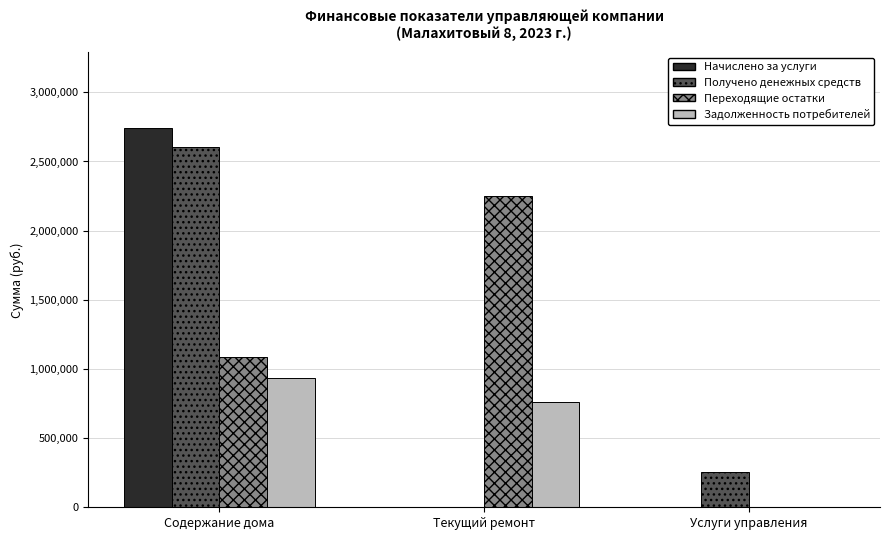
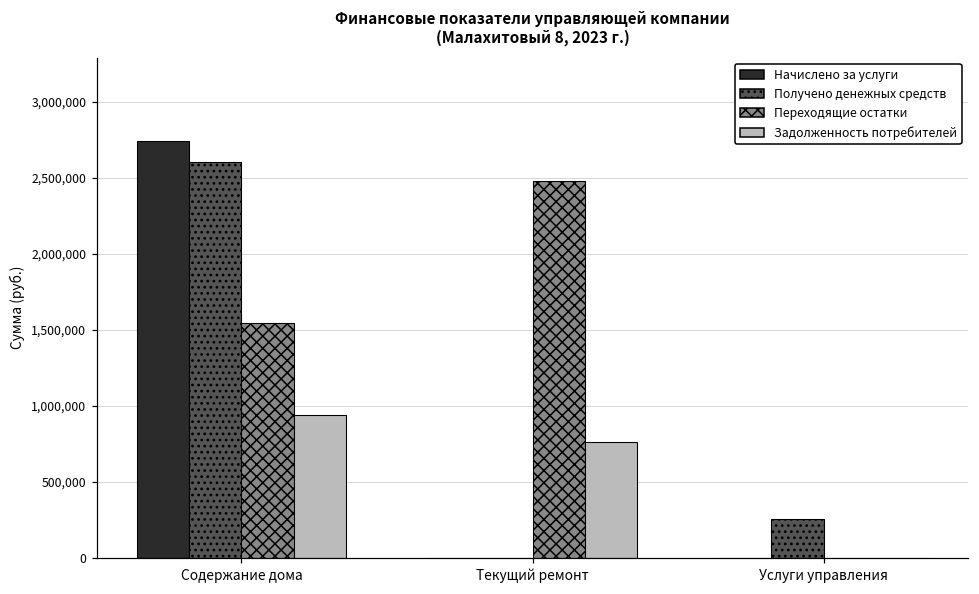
  {
    "Начислено за услуги": {
      "Содержание дома": "2,740,000",
      "Текущий ремонт": "0",
      "Услуги управления": "0"
    },
    "Получено денежных средств": {
      "Содержание дома": "2,600,000",
      "Текущий ремонт": "0",
      "Услуги управления": "260,000"
    },
    "Переходящие остатки": {
-     "Содержание дома": "1,090,000",
-     "Текущий ремонт": "2,250,000",
+     "Содержание дома": "1,550,000",
+     "Текущий ремонт": "2,480,000",
      "Услуги управления": "0"
    },
    "Задолженность потребителей": {
      "Содержание дома": "940,000",
      "Текущий ремонт": "760,000",
      "Услуги управления": "0"
    }
  }
